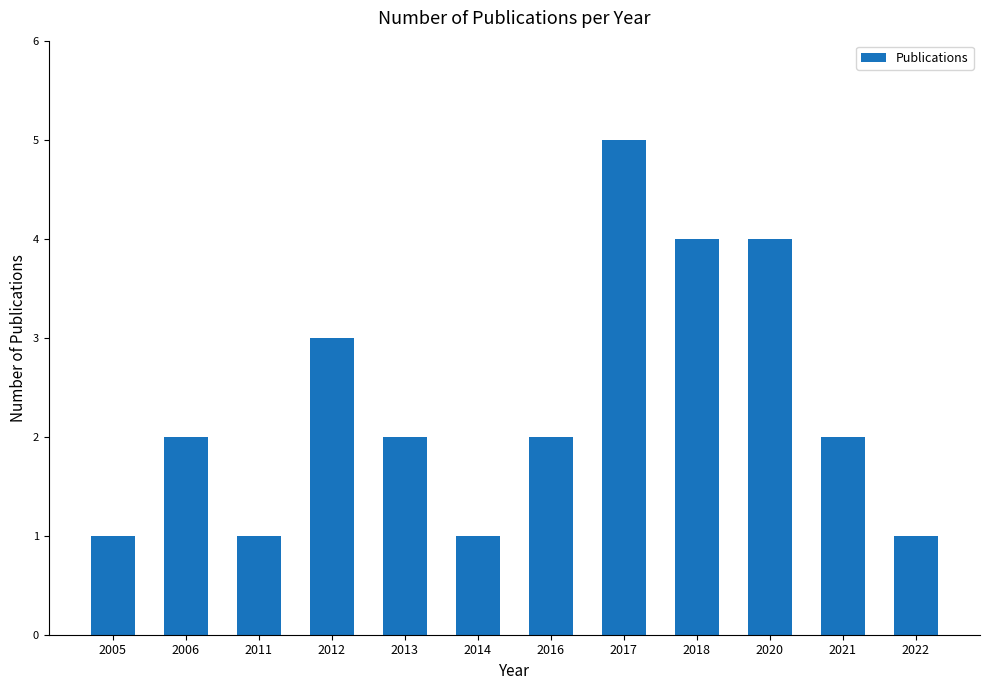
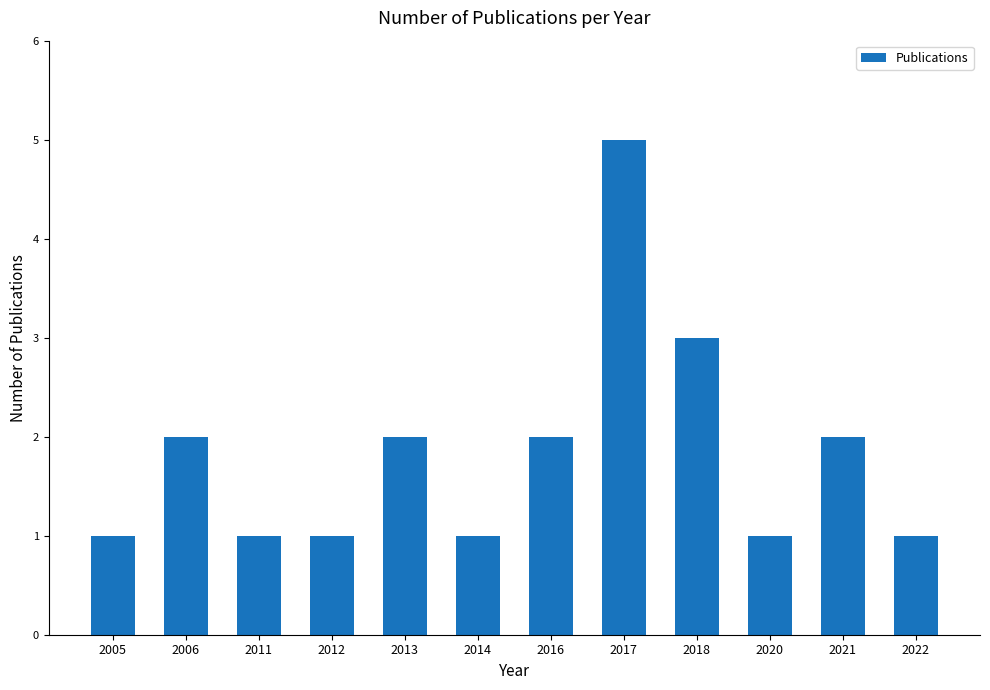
  {
    "2005": 1,
    "2006": 2,
    "2011": 1,
-   "2012": 3,
+   "2012": 1,
    "2013": 2,
    "2014": 1,
    "2016": 2,
    "2017": 5,
-   "2018": 4,
-   "2020": 4,
+   "2018": 3,
+   "2020": 1,
    "2021": 2,
    "2022": 1
  }
